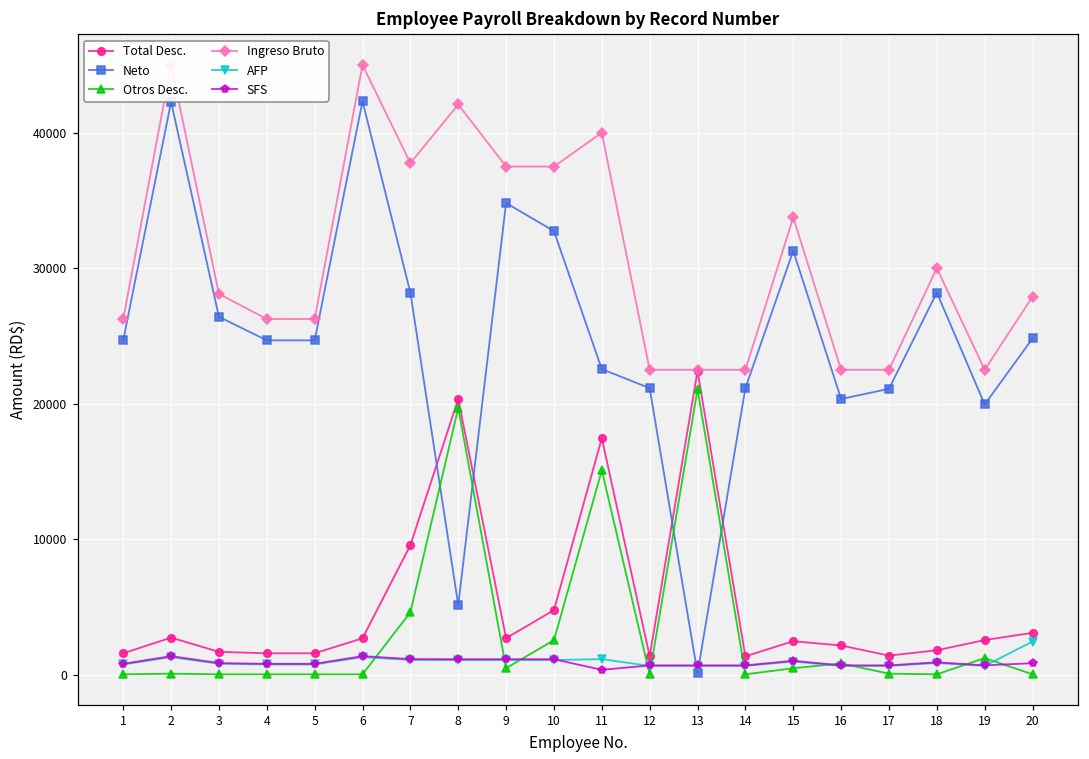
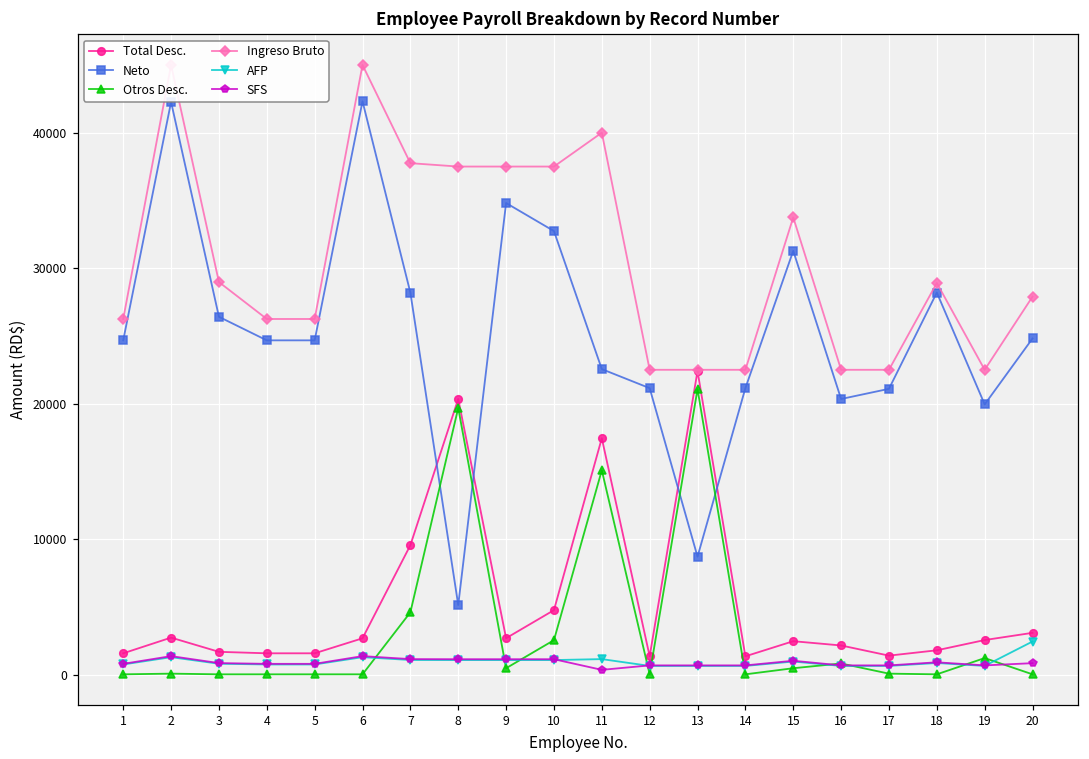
  {
    "Total Desc.": {
      "1": 1600,
      "2": 2700,
      "3": 1700,
      "4": 1600,
      "5": 1600,
      "6": 2700,
      "7": 9600,
      "8": 20300,
      "9": 2700,
      "10": 4800,
      "11": 17400,
      "12": 1400,
      "14": 1400,
      "15": 2500,
      "16": 2200,
      "17": 1400,
      "18": 1800,
      "19": 2600,
      "20": 3100
    },
    "Neto": {
      "1": 24700,
      "2": 42300,
      "3": 26400,
      "4": 24700,
      "5": 24700,
      "6": 42300,
      "7": 28200,
      "8": 5100,
      "9": 34800,
      "10": 32700,
      "11": 22600,
      "12": 21100,
-     "13": 100,
+     "13": 8700,
      "14": 21100,
      "15": 31300,
      "16": 20300,
      "17": 21100,
      "18": 28200,
      "19": 19900,
      "20": 24800
    },
    "Otros Desc.": {
      "1": 0,
      "2": 100,
      "3": 0,
      "4": 0,
      "5": 0,
      "6": 0,
      "7": 4600,
      "8": 19700,
      "9": 500,
      "10": 2500,
      "11": 15100,
      "12": 0,
      "13": 21100,
      "14": 0,
      "15": 500,
      "17": 100,
      "18": 0,
      "19": 1200,
      "20": 0
    },
    "Ingreso Bruto": {
      "1": 26300,
-     "3": 28100,
+     "3": 29000,
      "4": 26300,
      "5": 26300,
      "6": 45000,
      "7": 37800,
-     "8": 42100,
+     "8": 37500,
      "9": 37500,
      "10": 37500,
      "11": 40000,
      "12": 22500,
      "14": 22500,
      "15": 33800,
      "16": 22500,
      "17": 22500,
-     "18": 30000,
+     "18": 28900,
      "19": 22500,
      "20": 27900
    },
    "AFP": {
      "11": 1100,
      "20": 2400
    },
    "SFS": {
      "11": 400,
      "20": 800
    }
  }
